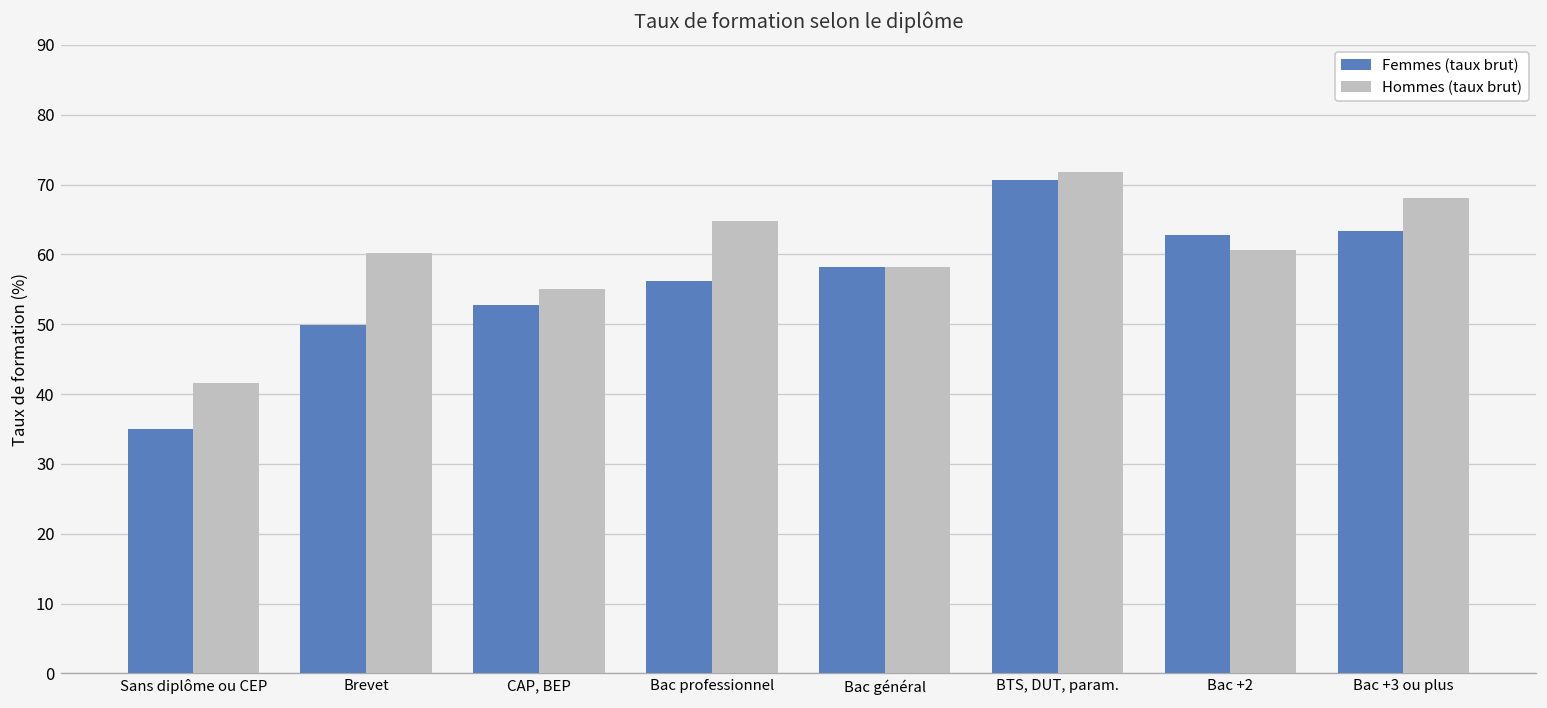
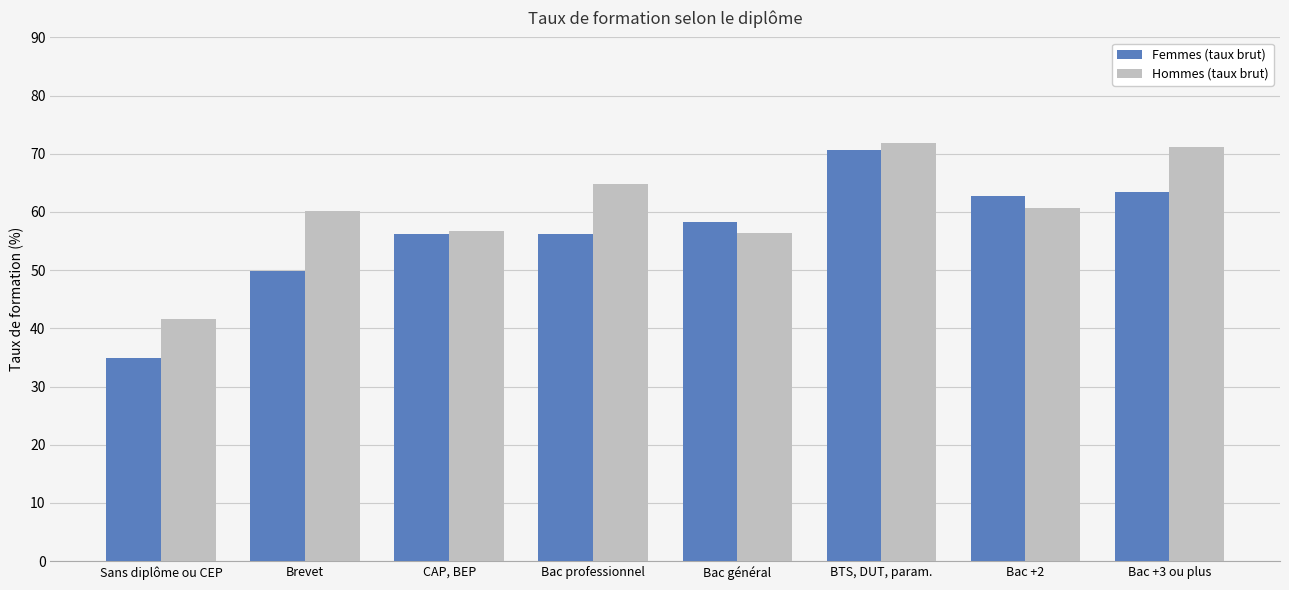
  {
    "Femmes (taux brut)": {
      "Sans diplôme ou CEP": 35,
      "Brevet": 50,
-     "CAP, BEP": 53,
+     "CAP, BEP": 56,
      "Bac professionnel": 56,
      "Bac général": 58,
      "BTS, DUT, param.": 71,
      "Bac +2": 63,
      "Bac +3 ou plus": 63
    },
    "Hommes (taux brut)": {
      "Sans diplôme ou CEP": 42,
      "Brevet": 60,
-     "CAP, BEP": 55,
+     "CAP, BEP": 57,
      "Bac professionnel": 65,
-     "Bac général": 58,
+     "Bac général": 56,
      "BTS, DUT, param.": 72,
      "Bac +2": 61,
-     "Bac +3 ou plus": 68
+     "Bac +3 ou plus": 71
    }
  }
